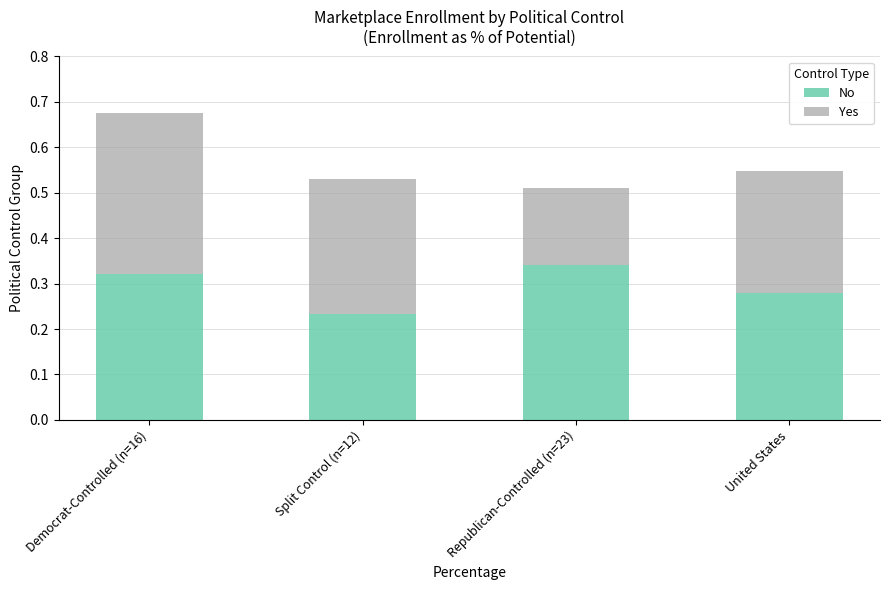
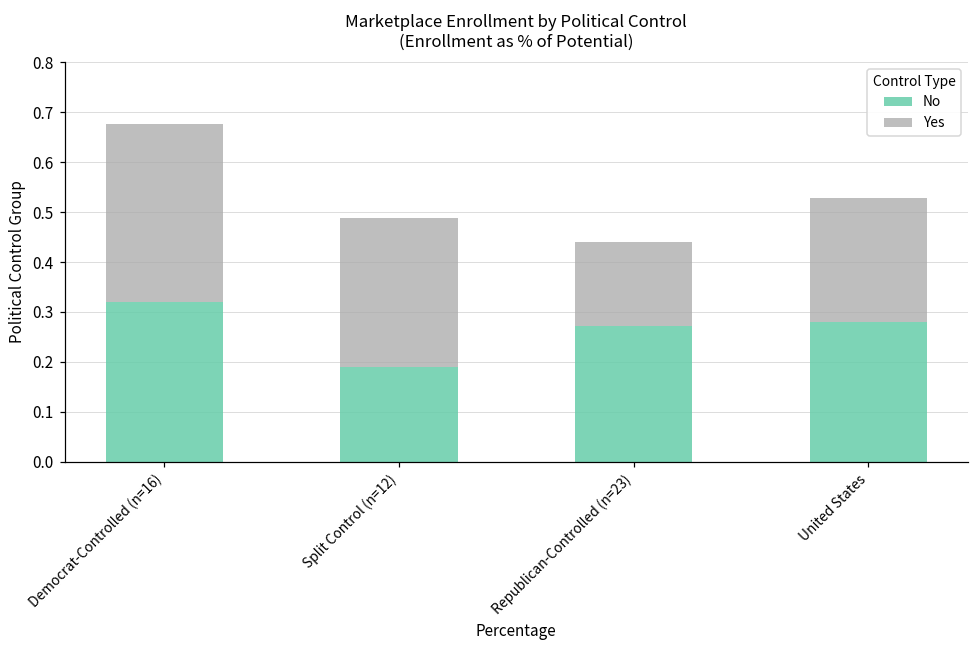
  {
    "No": {
      "Democrat-Controlled (n=16)": 0.32,
-     "Split Control (n=12)": 0.23,
-     "Republican-Controlled (n=23)": 0.34,
+     "Split Control (n=12)": 0.19,
+     "Republican-Controlled (n=23)": 0.27,
      "United States": 0.28
    },
    "Yes": {
      "Democrat-Controlled (n=16)": 0.35,
      "Split Control (n=12)": 0.30,
      "Republican-Controlled (n=23)": 0.17,
-     "United States": 0.27
+     "United States": 0.25
    }
  }
